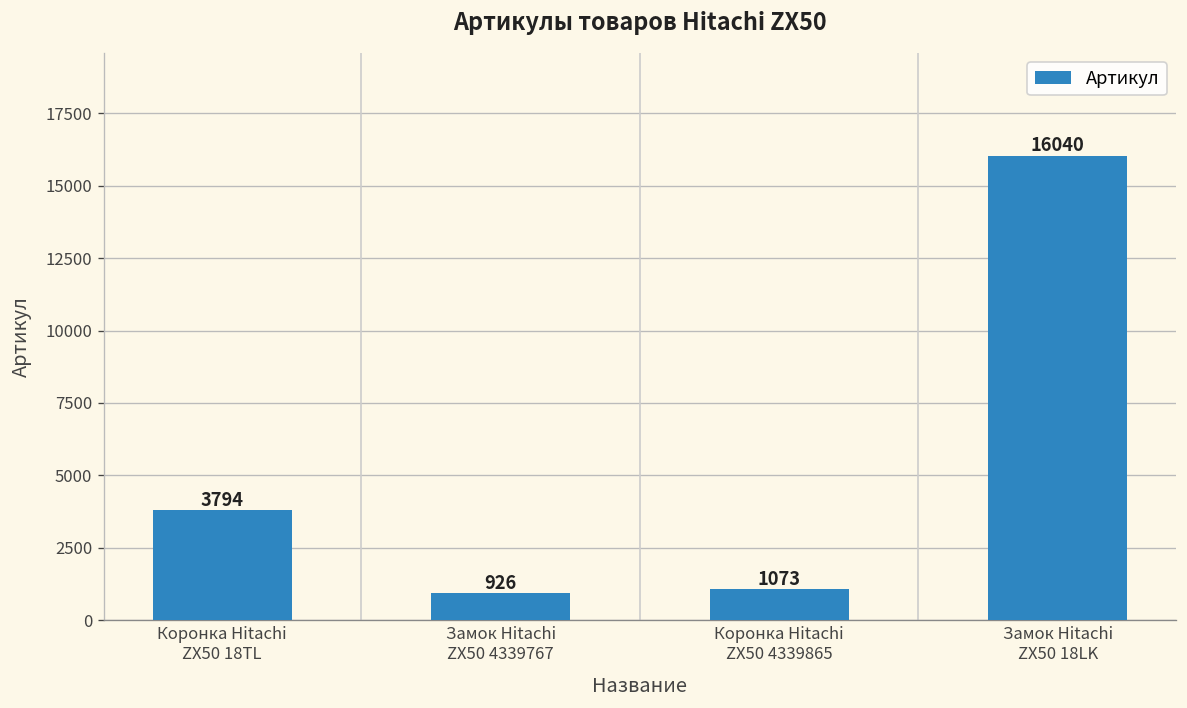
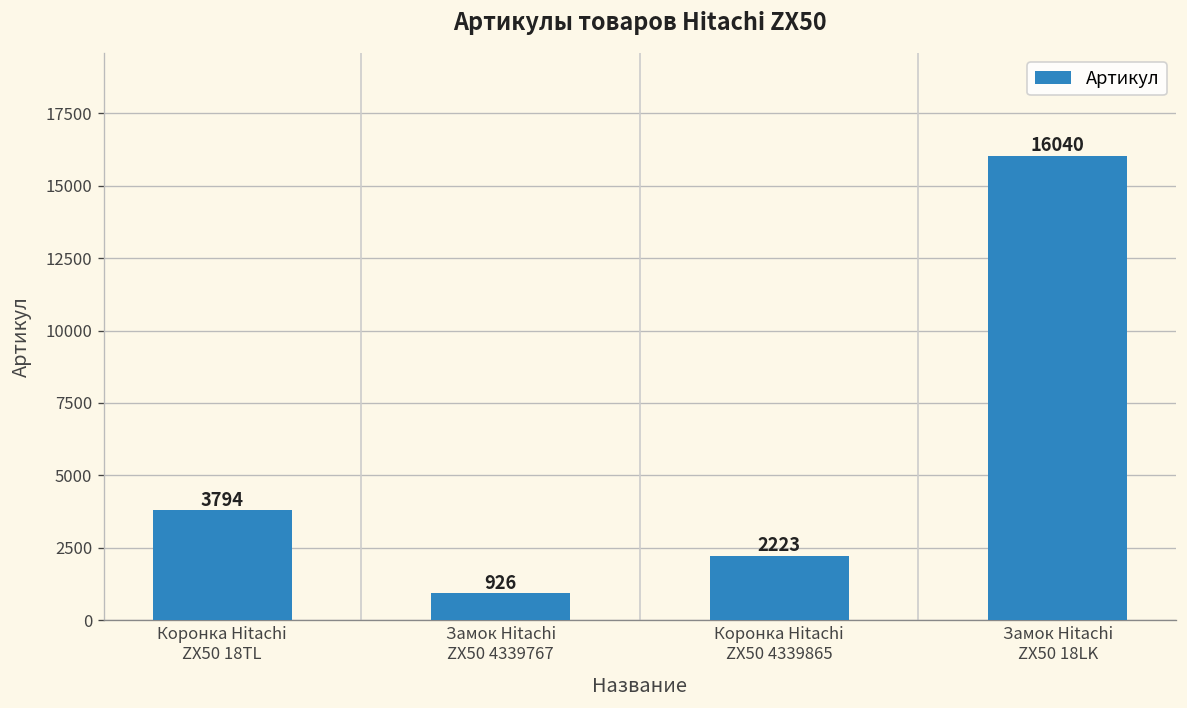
  {
    "Коронка Hitachi ZX50 18TL": 3794,
    "Замок Hitachi ZX50 4339767": 926,
-   "Коронка Hitachi ZX50 4339865": 1073,
+   "Коронка Hitachi ZX50 4339865": 2223,
    "Замок Hitachi ZX50 18LK": 16040
  }
